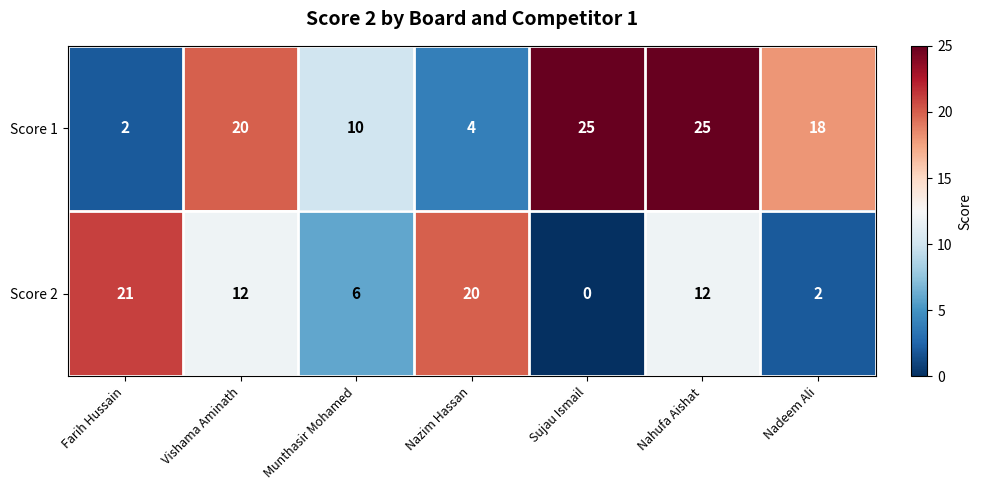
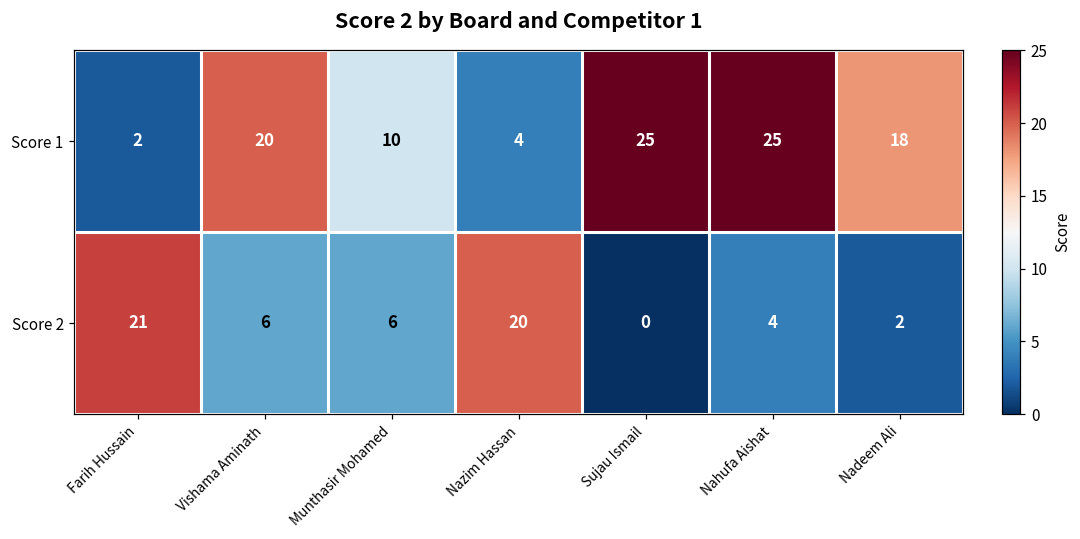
  {
    "Score 1": {
      "Farih Hussain": 2,
      "Vishama Aminath": 20,
      "Munthasir Mohamed": 10,
      "Nazim Hassan": 4,
      "Sujau Ismail": 25,
      "Nahufa Aishat": 25,
      "Nadeem Ali": 18
    },
    "Score 2": {
      "Farih Hussain": 21,
-     "Vishama Aminath": 12,
+     "Vishama Aminath": 6,
      "Munthasir Mohamed": 6,
      "Nazim Hassan": 20,
      "Sujau Ismail": 0,
-     "Nahufa Aishat": 12,
+     "Nahufa Aishat": 4,
      "Nadeem Ali": 2
    }
  }
